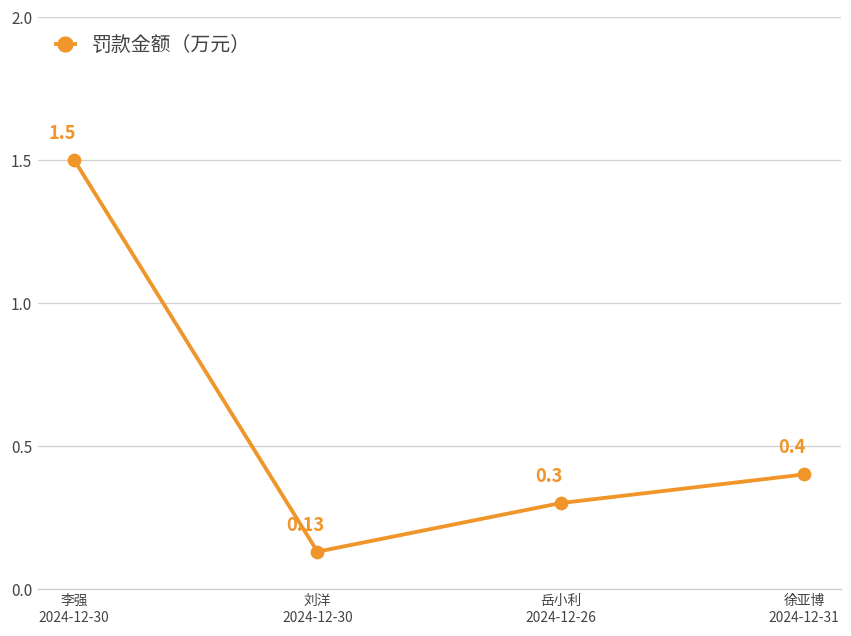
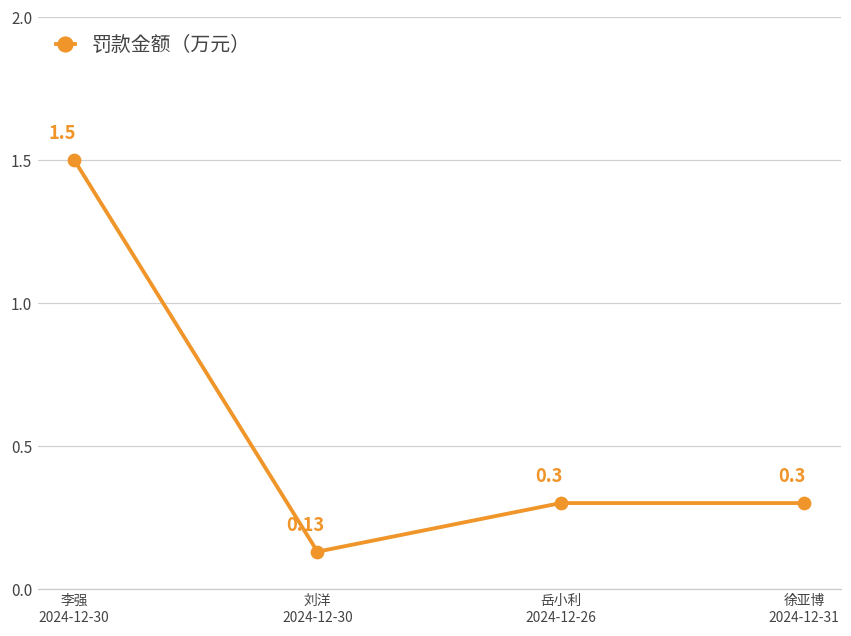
  {
    "李强 2024-12-30": 1.5,
    "刘洋 2024-12-30": 0.13,
    "岳小利 2024-12-26": 0.3,
-   "徐亚博 2024-12-31": 0.4
+   "徐亚博 2024-12-31": 0.3
  }
